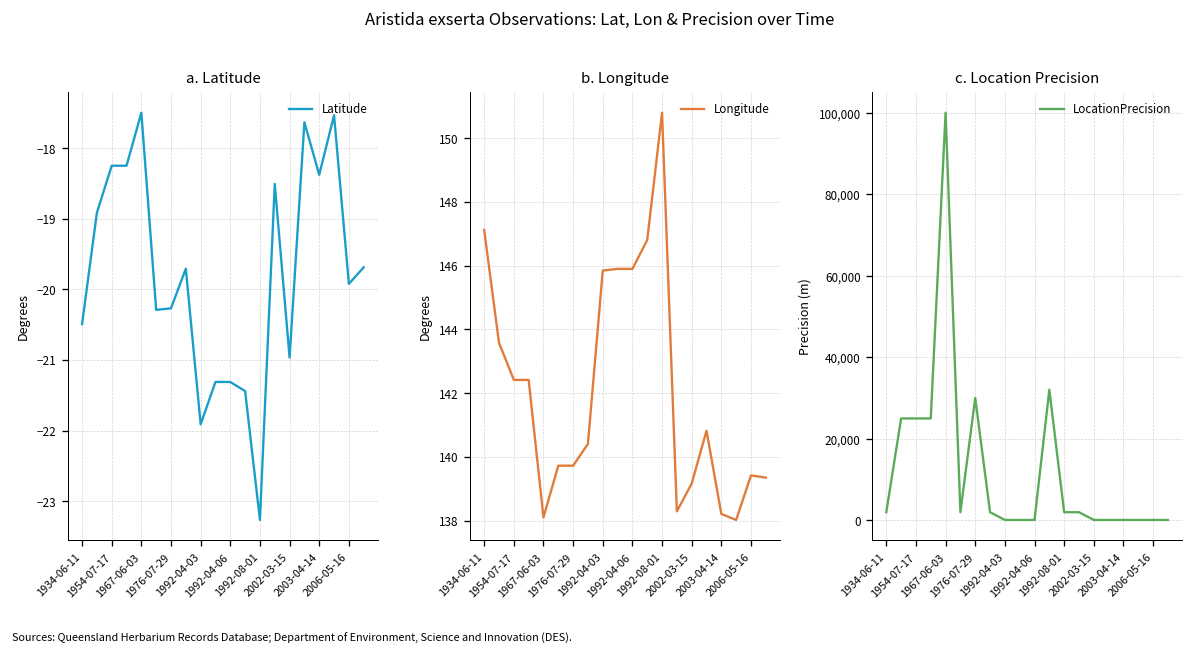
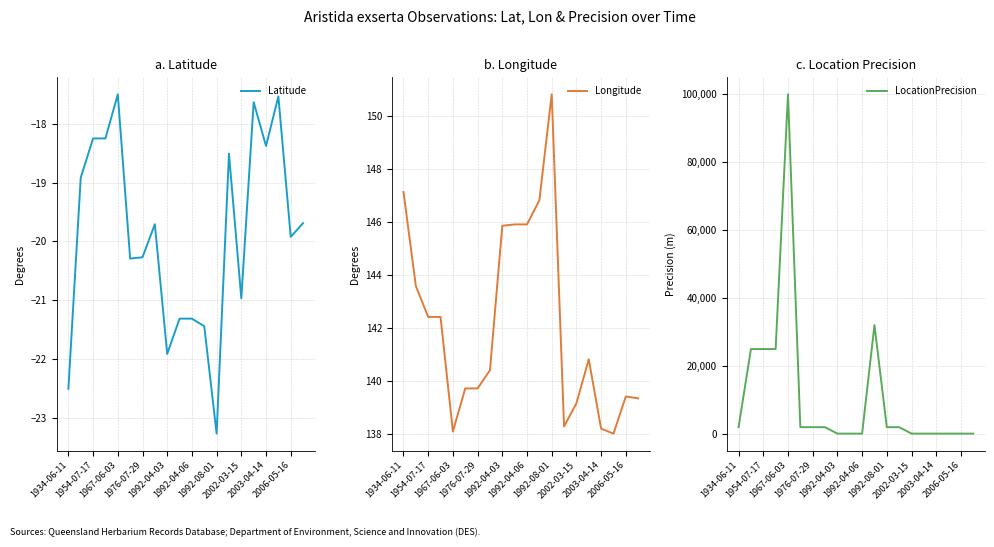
  {
    "a. Latitude": {
-     "1934-06-11": "-20.5",
+     "1934-06-11": "-22.5",
      "1967-06-03": "-17.5",
      "1976-07-29": "-20.3",
      "1992-04-06": "-21.3",
      "1992-08-01": "-23.3",
      "2002-03-15": "-21.0"
    },
    "b. Longitude": {
      "1934-06-11": "147.1",
      "1967-06-03": "138.1",
      "1976-07-29": "139.7",
      "1992-04-06": "145.9",
      "1992-08-01": "150.8",
      "2002-03-15": "139.2"
    },
    "c. Location Precision": {
      "1934-06-11": "2,000",
      "1967-06-03": "100,000",
-     "1976-07-29": "30,000",
+     "1976-07-29": "2,000",
      "1992-04-06": "0",
      "1992-08-01": "2,000",
      "2002-03-15": "0"
    }
  }
